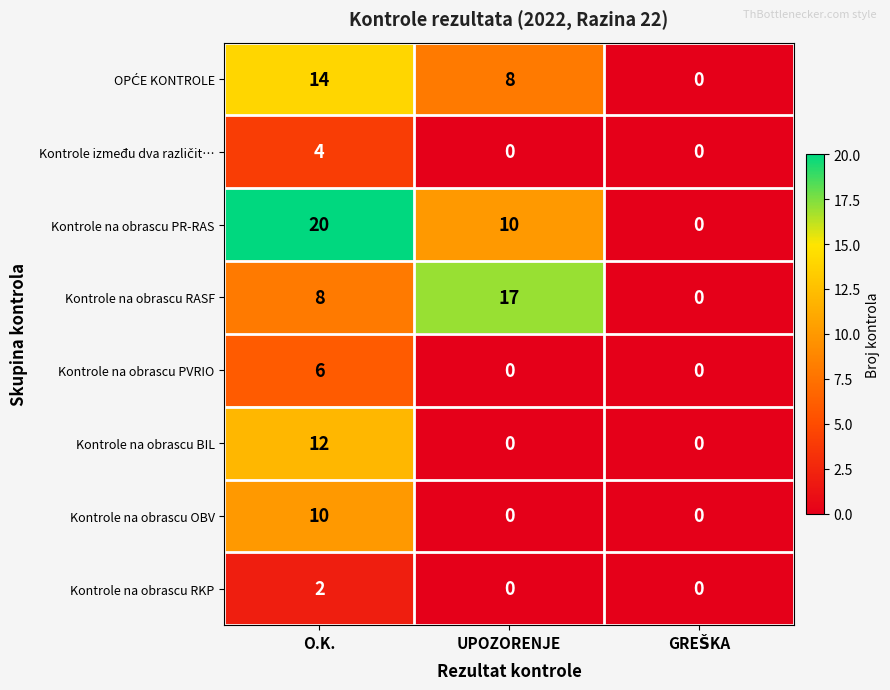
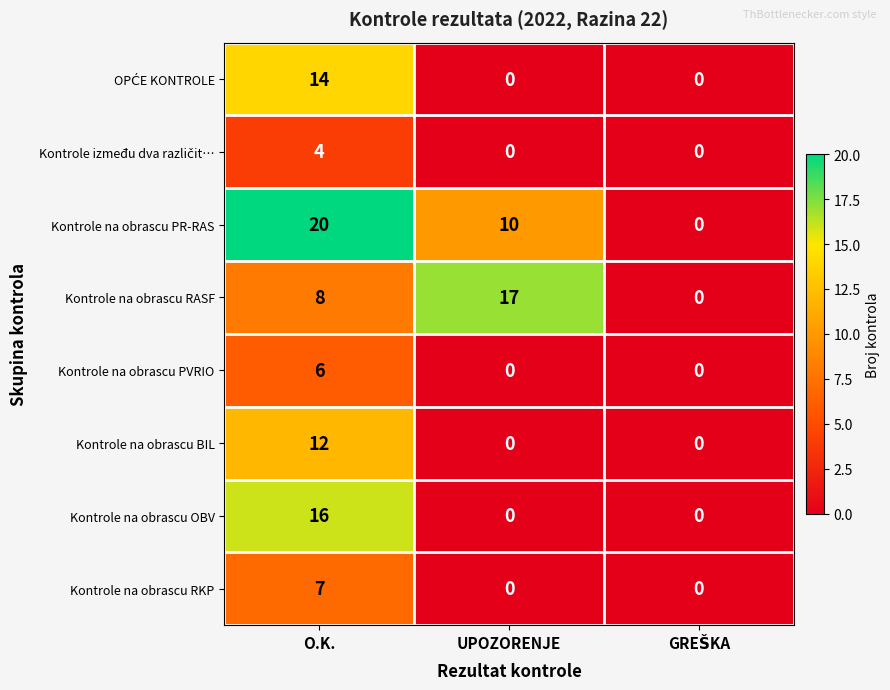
  {
    "OPĆE KONTROLE": {
      "O.K.": 14,
-     "UPOZORENJE": 8,
+     "UPOZORENJE": 0,
      "GREŠKA": 0
    },
    "Kontrole između dva različit…": {
      "O.K.": 4,
      "UPOZORENJE": 0,
      "GREŠKA": 0
    },
    "Kontrole na obrascu PR-RAS": {
      "O.K.": 20,
      "UPOZORENJE": 10,
      "GREŠKA": 0
    },
    "Kontrole na obrascu RASF": {
      "O.K.": 8,
      "UPOZORENJE": 17,
      "GREŠKA": 0
    },
    "Kontrole na obrascu PVRIO": {
      "O.K.": 6,
      "UPOZORENJE": 0,
      "GREŠKA": 0
    },
    "Kontrole na obrascu BIL": {
      "O.K.": 12,
      "UPOZORENJE": 0,
      "GREŠKA": 0
    },
    "Kontrole na obrascu OBV": {
-     "O.K.": 10,
+     "O.K.": 16,
      "UPOZORENJE": 0,
      "GREŠKA": 0
    },
    "Kontrole na obrascu RKP": {
-     "O.K.": 2,
+     "O.K.": 7,
      "UPOZORENJE": 0,
      "GREŠKA": 0
    }
  }
